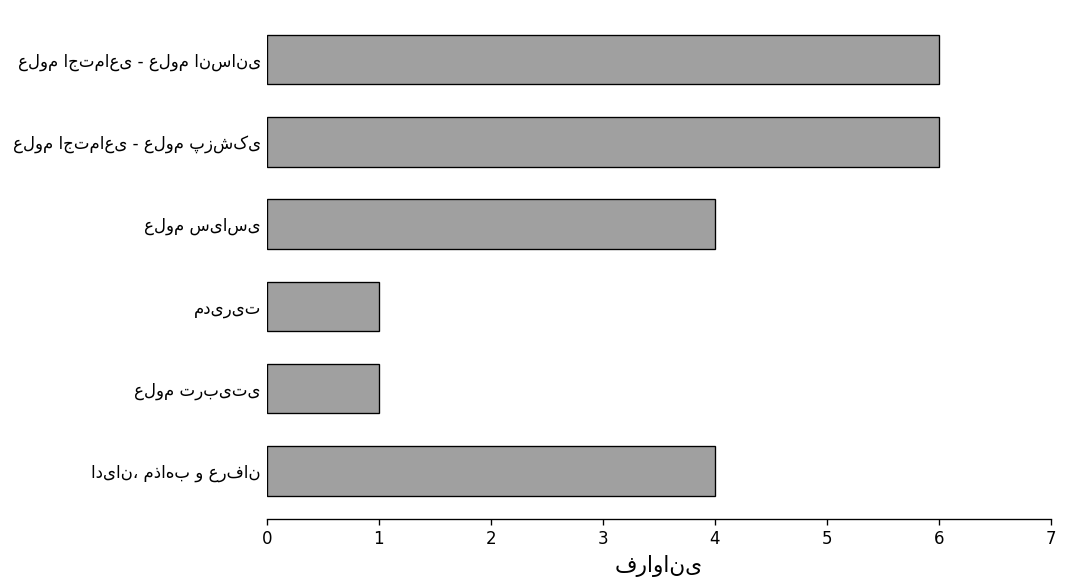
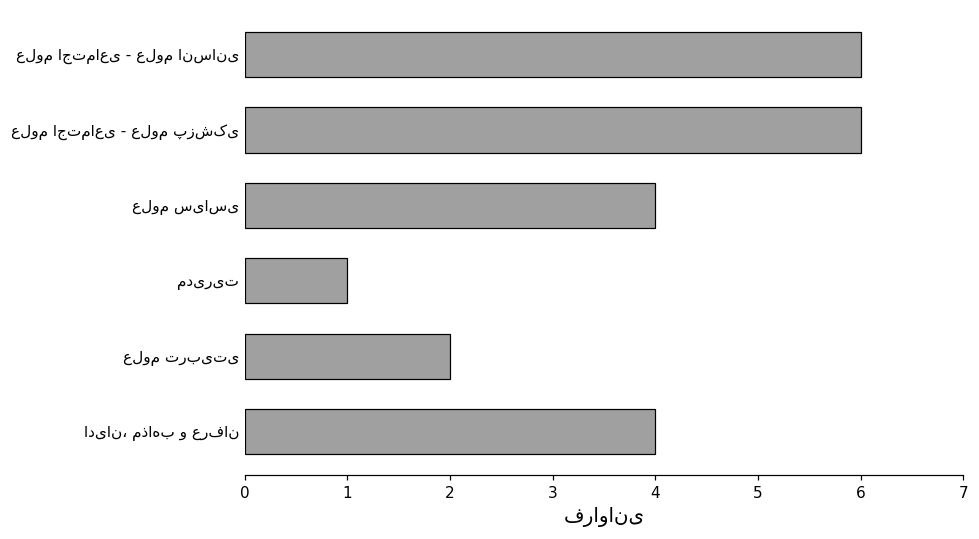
  {
    "علوم اجتماعی - علوم انسانی": 6,
    "علوم اجتماعی - علوم پزشکی": 6,
    "علوم سیاسی": 4,
    "مدیریت": 1,
-   "علوم تربیتی": 1,
+   "علوم تربیتی": 2,
    "ادیان، مذاهب و عرفان": 4
  }
